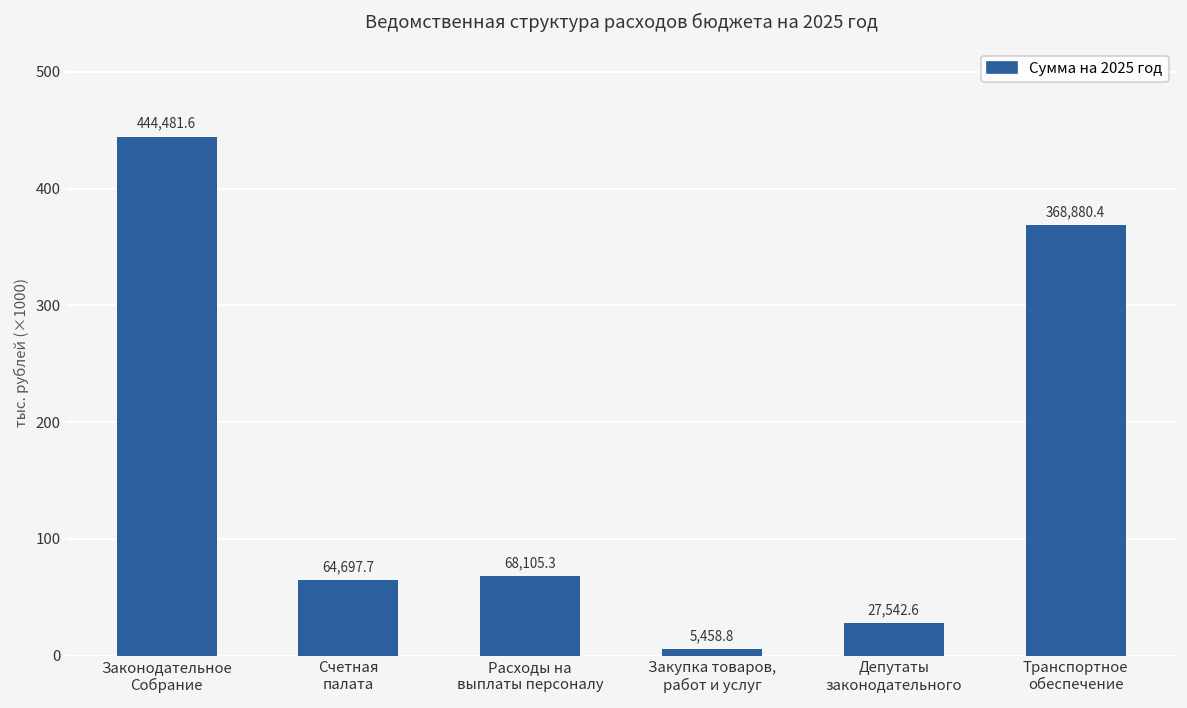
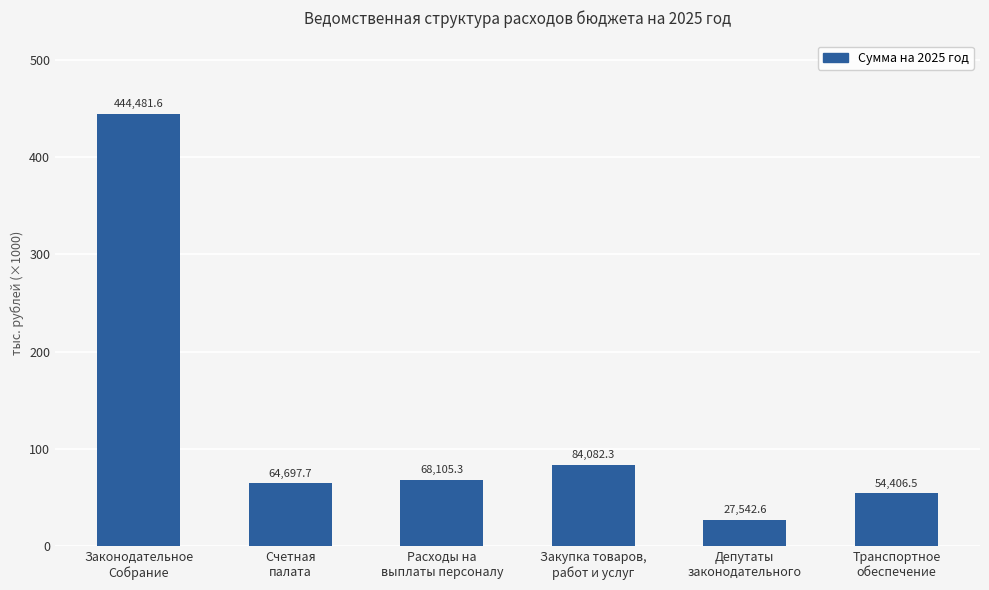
  {
    "Законодательное Собрание": "444,481.6",
    "Счетная палата": "64,697.7",
    "Расходы на выплаты персоналу": "68,105.3",
-   "Закупка товаров, работ и услуг": "5,458.8",
+   "Закупка товаров, работ и услуг": "84,082.3",
    "Депутаты законодательного": "27,542.6",
-   "Транспортное обеспечение": "368,880.4"
+   "Транспортное обеспечение": "54,406.5"
  }
